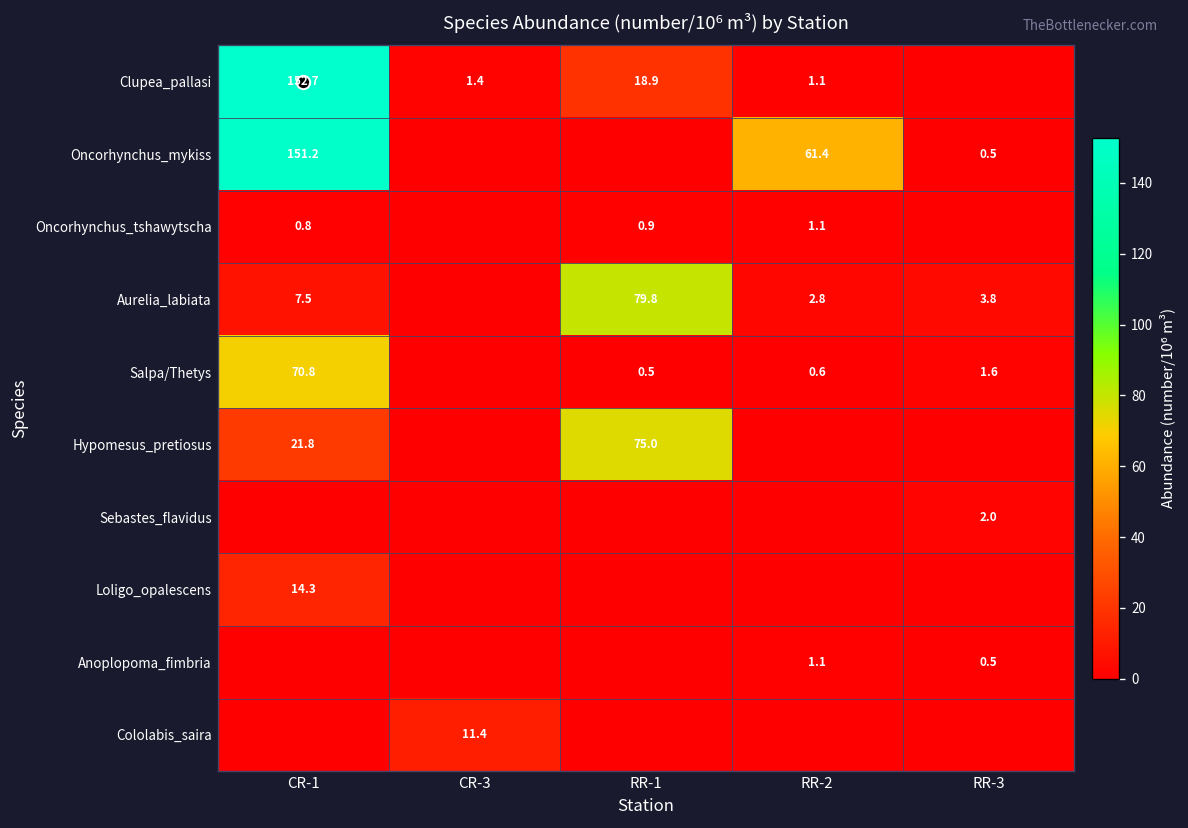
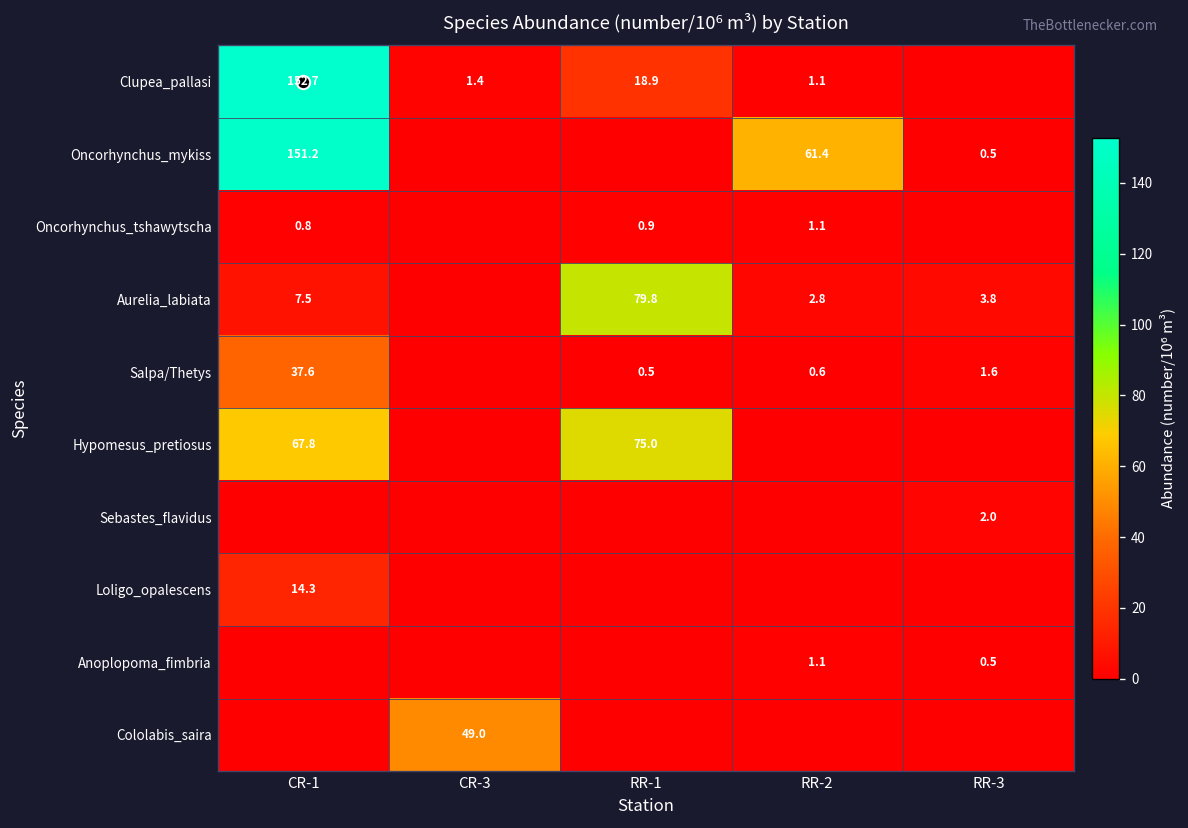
  {
    "Clupea_pallasi": {
      "CR-3": 1.4,
      "RR-1": 18.9,
      "RR-2": 1.1
    },
    "Oncorhynchus_mykiss": {
      "CR-1": 151.2,
      "RR-2": 61.4,
      "RR-3": 0.5
    },
    "Oncorhynchus_tshawytscha": {
      "CR-1": 0.8,
      "RR-1": 0.9,
      "RR-2": 1.1
    },
    "Aurelia_labiata": {
      "CR-1": 7.5,
      "RR-1": 79.8,
      "RR-2": 2.8,
      "RR-3": 3.8
    },
    "Salpa/Thetys": {
-     "CR-1": 70.8,
+     "CR-1": 37.6,
      "RR-1": 0.5,
      "RR-2": 0.6,
      "RR-3": 1.6
    },
    "Hypomesus_pretiosus": {
-     "CR-1": 21.8,
+     "CR-1": 67.8,
      "RR-1": 75.0
    },
    "Sebastes_flavidus": {
      "RR-3": 2.0
    },
    "Loligo_opalescens": {
      "CR-1": 14.3
    },
    "Anoplopoma_fimbria": {
      "RR-2": 1.1,
      "RR-3": 0.5
    },
    "Cololabis_saira": {
-     "CR-3": 11.4
+     "CR-3": 49.0
    }
  }
